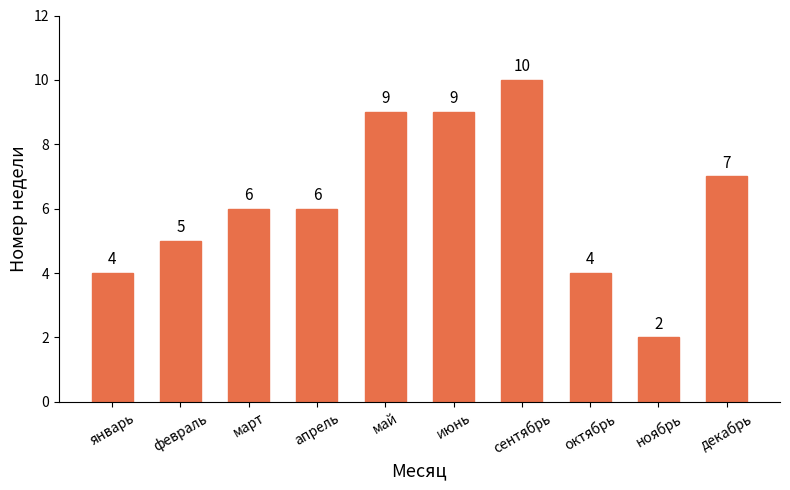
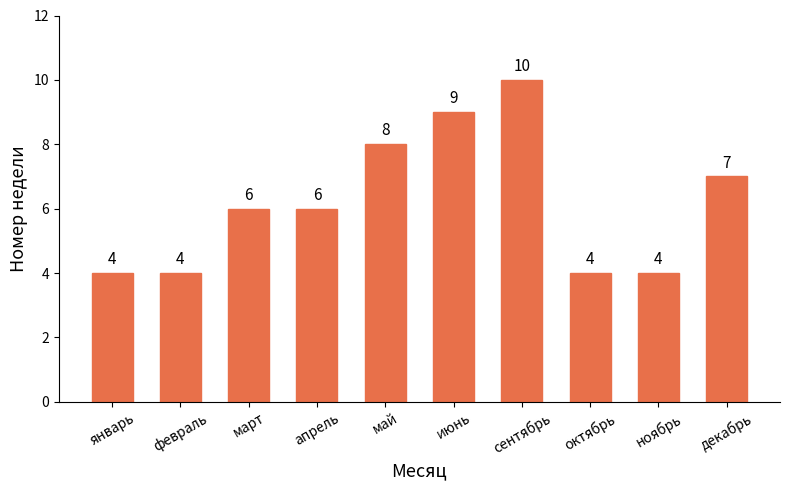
  {
    "январь": 4,
-   "февраль": 5,
+   "февраль": 4,
    "март": 6,
    "апрель": 6,
-   "май": 9,
+   "май": 8,
    "июнь": 9,
    "сентябрь": 10,
    "октябрь": 4,
-   "ноябрь": 2,
+   "ноябрь": 4,
    "декабрь": 7
  }
